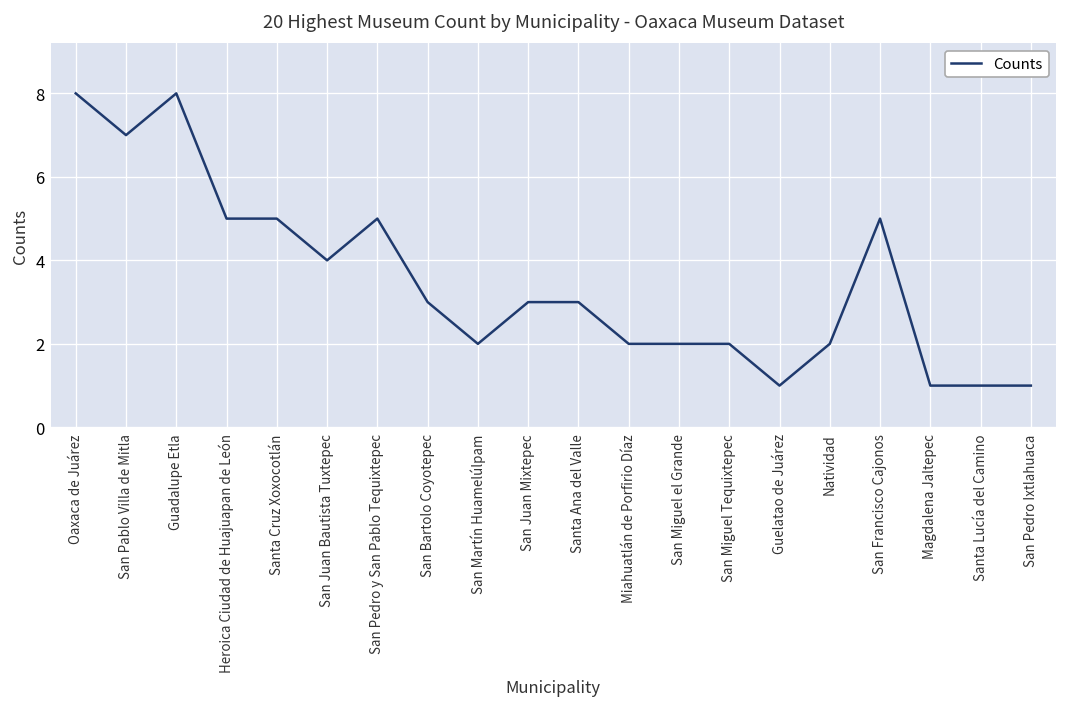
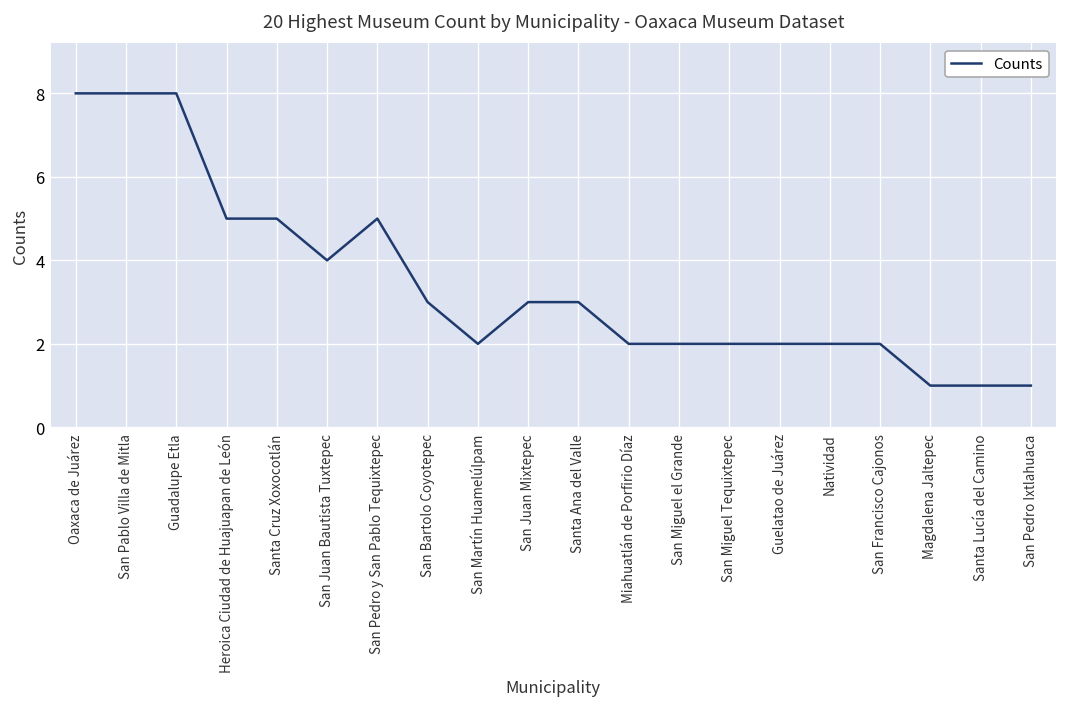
  {
    "Oaxaca de Juárez": 8,
-   "San Pablo Villa de Mitla": 7,
+   "San Pablo Villa de Mitla": 8,
    "Guadalupe Etla": 8,
    "Heroica Ciudad de Huajuapan de León": 5,
    "Santa Cruz Xoxocotlán": 5,
    "San Juan Bautista Tuxtepec": 4,
    "San Pedro y San Pablo Tequixtepec": 5,
    "San Bartolo Coyotepec": 3,
    "San Martín Huamelúlpam": 2,
    "San Juan Mixtepec": 3,
    "Santa Ana del Valle": 3,
    "Miahuatlán de Porfirio Díaz": 2,
    "San Miguel el Grande": 2,
    "San Miguel Tequixtepec": 2,
-   "Guelatao de Juárez": 1,
+   "Guelatao de Juárez": 2,
    "Natividad": 2,
-   "San Francisco Cajonos": 5,
+   "San Francisco Cajonos": 2,
    "Magdalena Jaltepec": 1,
    "Santa Lucía del Camino": 1,
    "San Pedro Ixtlahuaca": 1
  }
